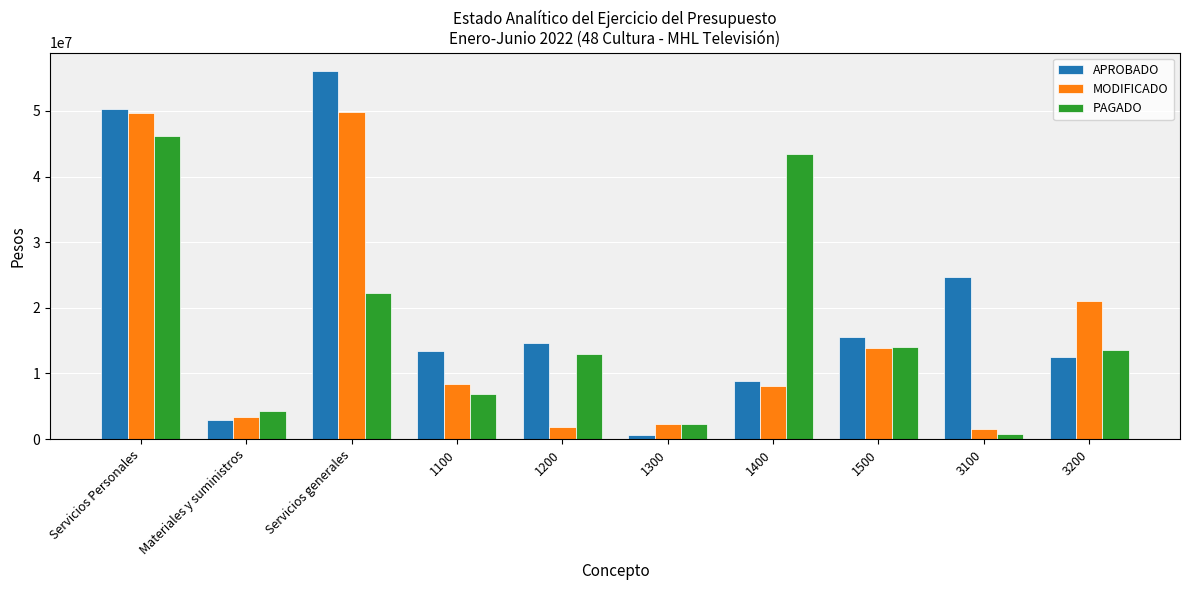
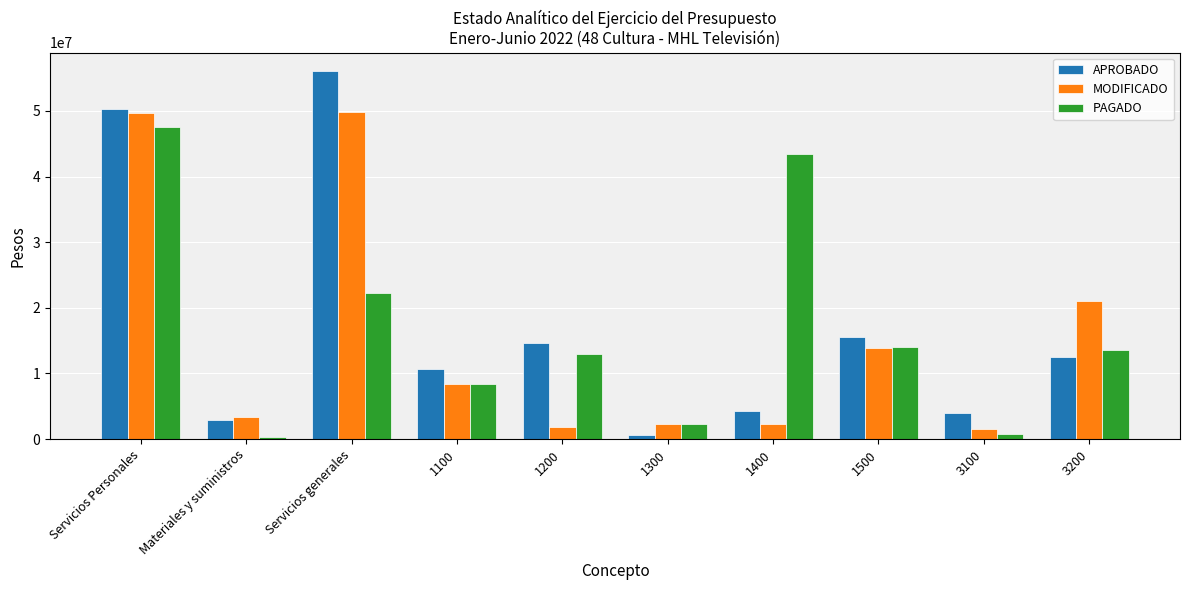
  {
    "APROBADO": {
      "Servicios Personales": 50000000,
      "Materiales y suministros": 3000000,
      "Servicios generales": 56000000,
-     "1100": 13000000,
+     "1100": 11000000,
      "1200": 15000000,
      "1300": 1000000,
-     "1400": 9000000,
+     "1400": 4000000,
      "1500": 16000000,
-     "3100": 25000000,
+     "3100": 4000000,
      "3200": 13000000
    },
    "MODIFICADO": {
      "Servicios Personales": 50000000,
      "Materiales y suministros": 3000000,
      "Servicios generales": 50000000,
      "1100": 8000000,
      "1200": 2000000,
      "1300": 2000000,
-     "1400": 8000000,
+     "1400": 2000000,
      "1500": 14000000,
      "3100": 2000000,
      "3200": 21000000
    },
    "PAGADO": {
-     "Servicios Personales": 46000000,
-     "Materiales y suministros": 4000000,
+     "Servicios Personales": 48000000,
+     "Materiales y suministros": 0,
      "Servicios generales": 22000000,
-     "1100": 7000000,
+     "1100": 8000000,
      "1200": 13000000,
      "1300": 2000000,
      "1400": 43000000,
      "1500": 14000000,
      "3100": 1000000,
      "3200": 14000000
    }
  }
